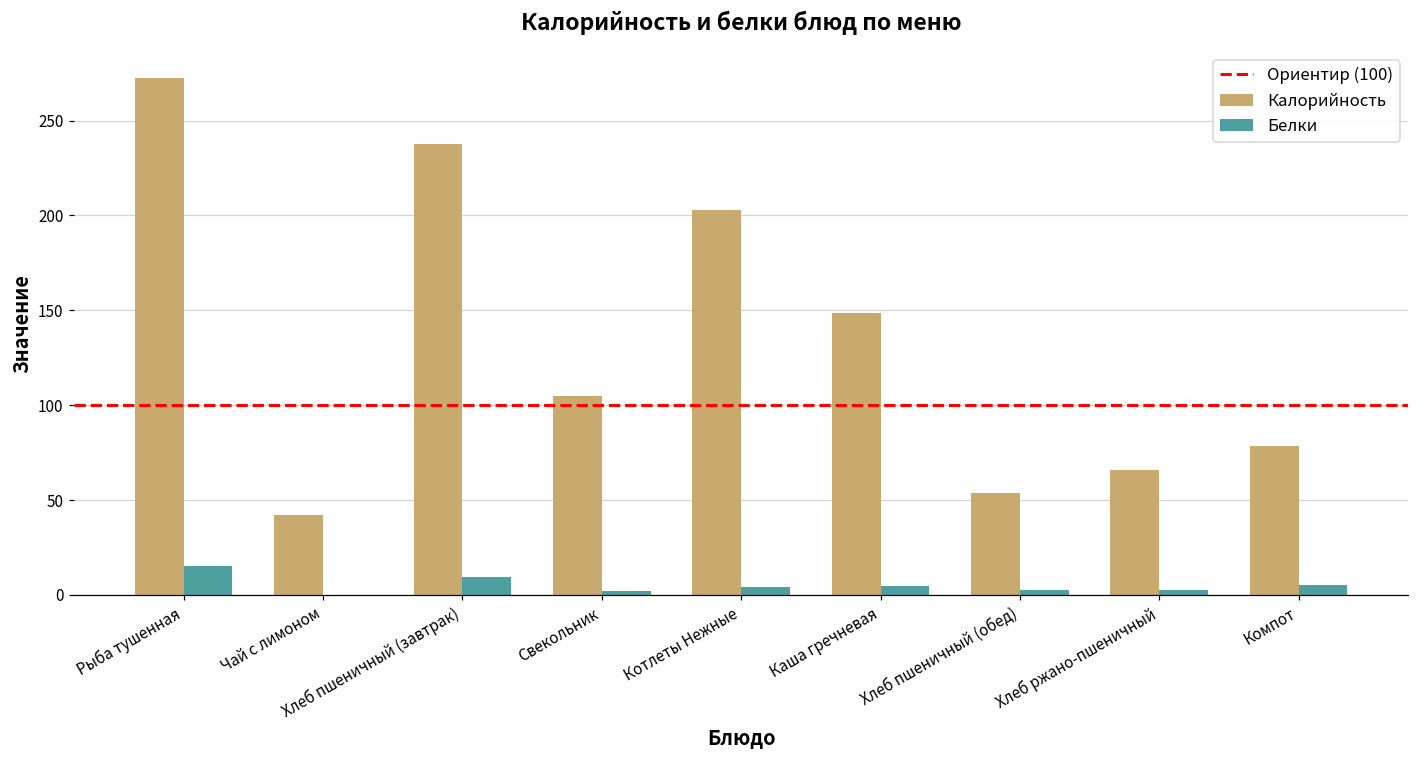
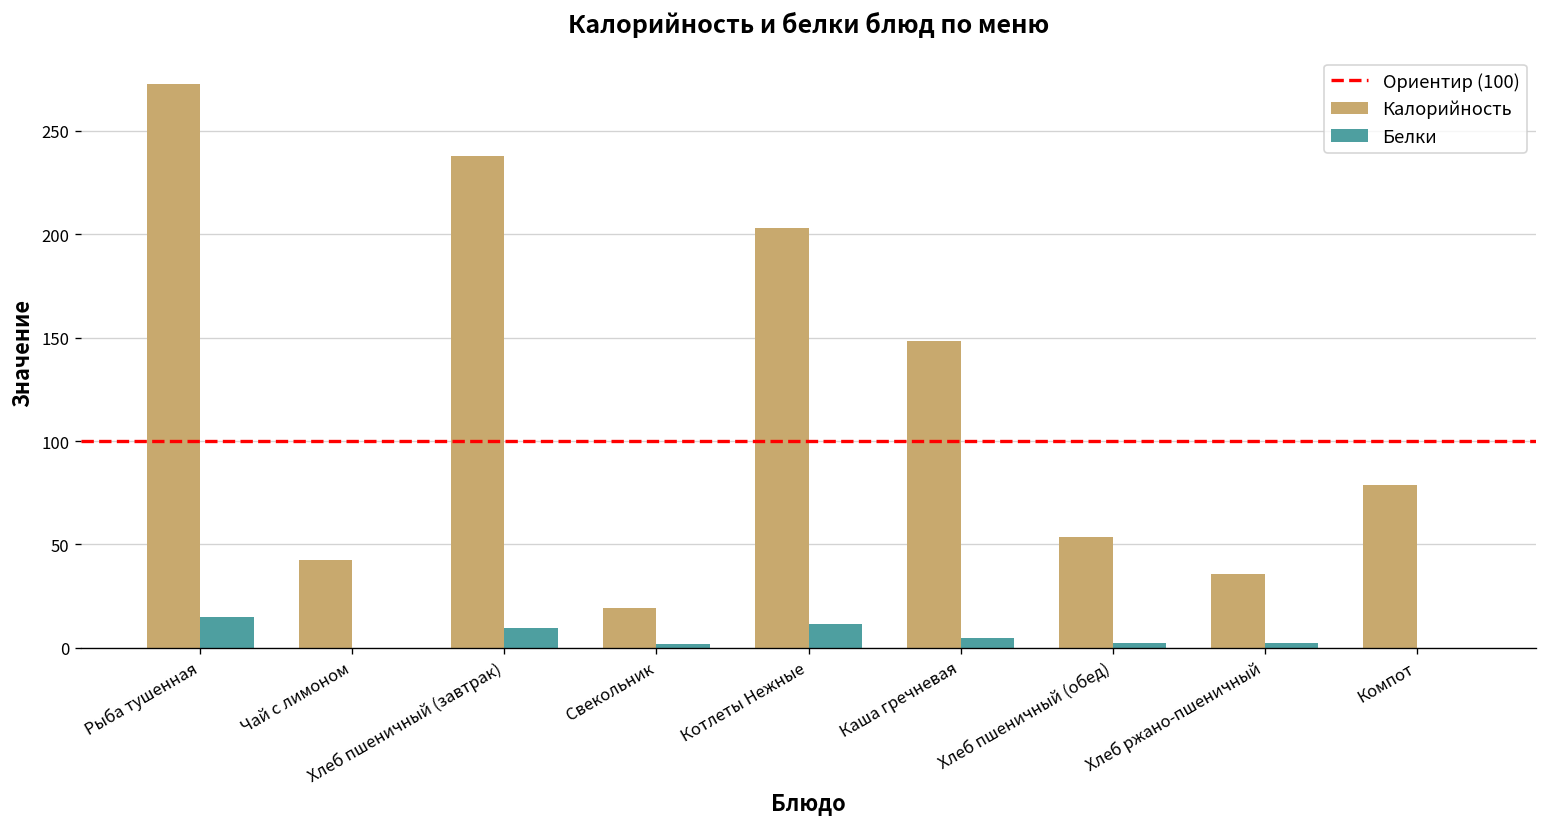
  {
    "Калорийность": {
      "Рыба тушенная": 273,
      "Чай с лимоном": 42,
      "Хлеб пшеничный (завтрак)": 238,
-     "Свекольник": 105,
+     "Свекольник": 19,
      "Котлеты Нежные": 203,
      "Каша гречневая": 149,
      "Хлеб пшеничный (обед)": 54,
-     "Хлеб ржано-пшеничный": 66,
+     "Хлеб ржано-пшеничный": 36,
      "Компот": 79
    },
    "Белки": {
      "Рыба тушенная": 15,
      "Хлеб пшеничный (завтрак)": 10,
      "Свекольник": 2,
-     "Котлеты Нежные": 4,
+     "Котлеты Нежные": 11,
      "Каша гречневая": 5,
      "Хлеб пшеничный (обед)": 2,
      "Хлеб ржано-пшеничный": 2,
-     "Компот": 5
+     "Компот": 0
    }
  }
